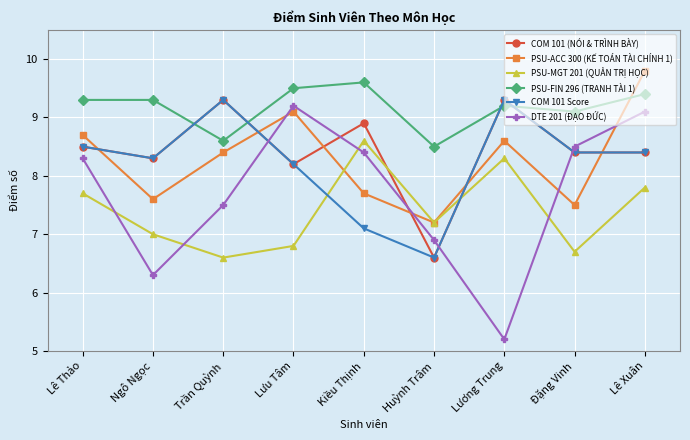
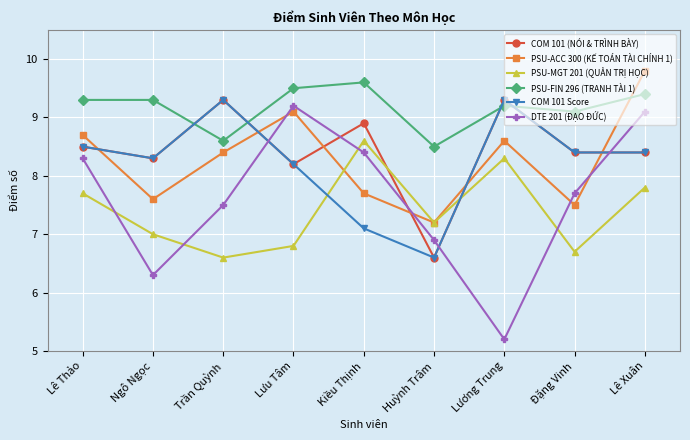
  {
    "PSU-MGT 201 (QUẢN TRỊ HỌC)": {
      "Lê Thảo": 7.7,
      "Ngô Ngọc": 7.0,
      "Trần Quỳnh": 6.6,
      "Lưu Tâm": 6.8,
      "Kiều Thịnh": 8.6,
      "Lương Trung": 8.3,
      "Đặng Vinh": 6.7,
      "Lê Xuân": 7.8
    },
    "PSU-FIN 296 (TRANH TÀI 1)": {
      "Lê Thảo": 9.3,
      "Ngô Ngọc": 9.3,
      "Trần Quỳnh": 8.6,
      "Lưu Tâm": 9.5,
      "Kiều Thịnh": 9.6,
      "Huỳnh Trâm": 8.5
    },
    "COM 101 Score": {
      "Kiều Thịnh": 7.1
    },
    "DTE 201 (ĐẠO ĐỨC)": {
      "Lê Thảo": 8.3,
      "Ngô Ngọc": 6.3,
      "Trần Quỳnh": 7.5,
      "Lưu Tâm": 9.2,
      "Kiều Thịnh": 8.4,
      "Huỳnh Trâm": 6.9,
      "Lương Trung": 5.2,
-     "Đặng Vinh": 8.5
+     "Đặng Vinh": 7.7
    }
  }
